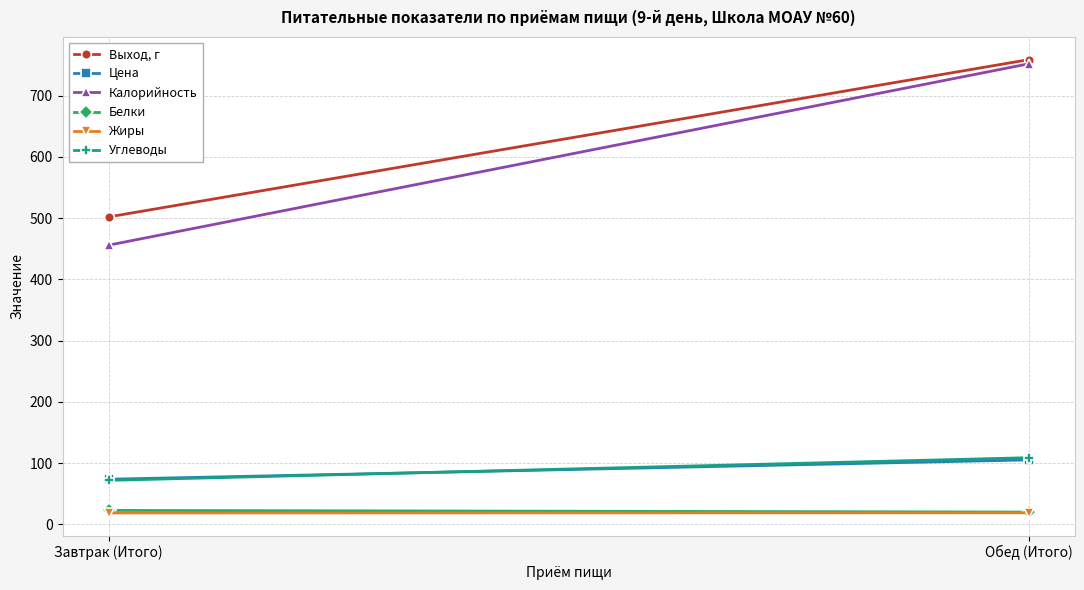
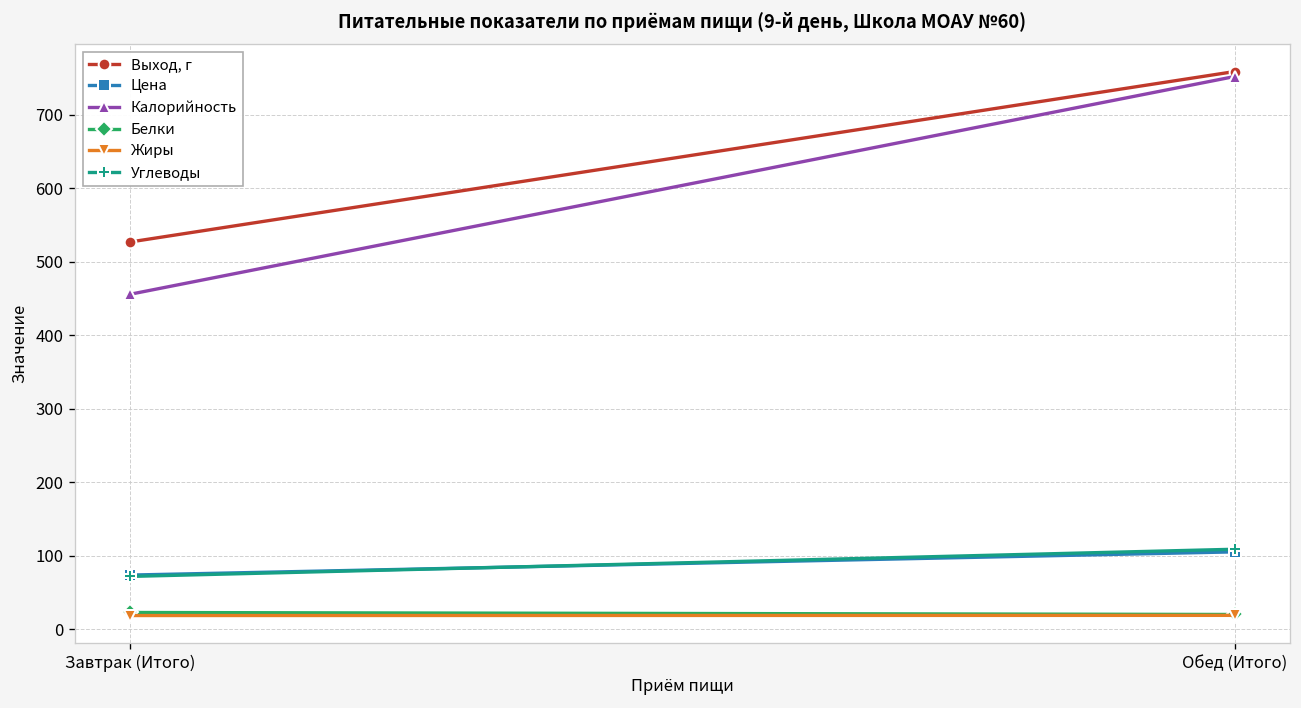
  {
    "Выход, г": {
-     "Завтрак (Итого)": 500,
+     "Завтрак (Итого)": 530,
      "Обед (Итого)": 760
    },
    "Калорийность": {
      "Завтрак (Итого)": 460,
      "Обед (Итого)": 750
    }
  }
